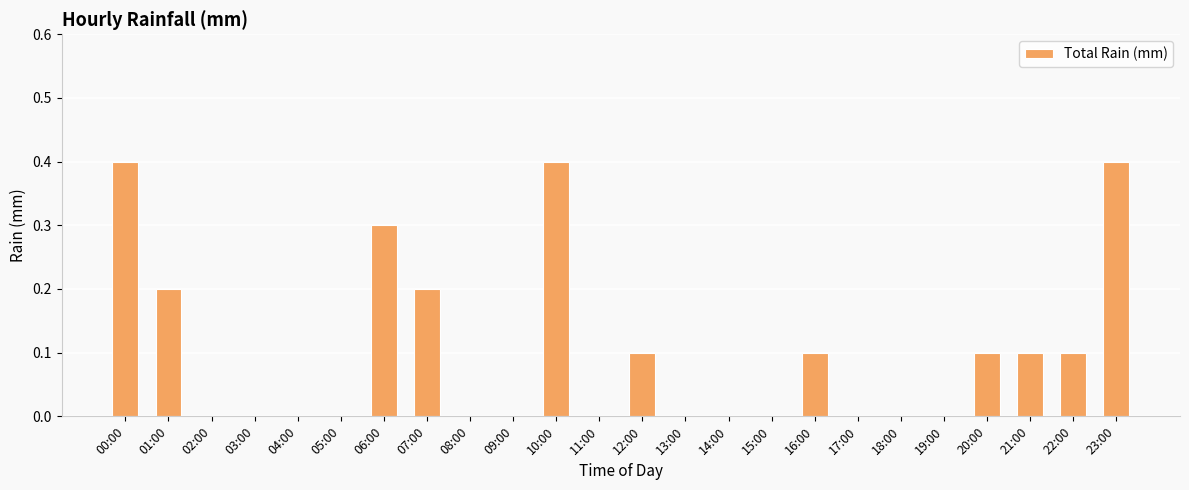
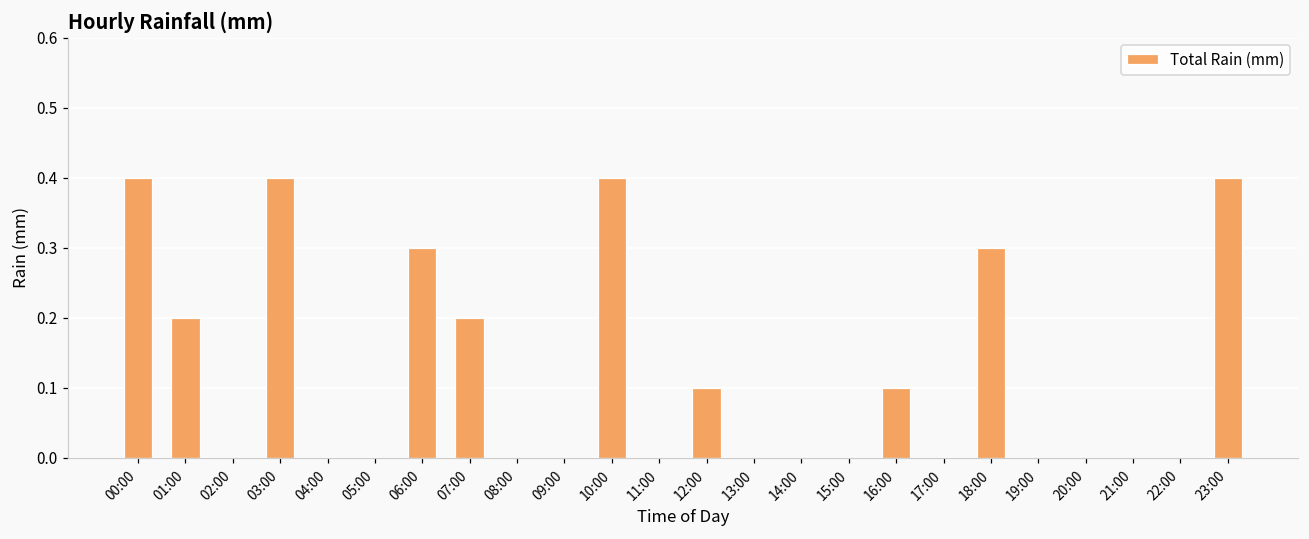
  {
    "00:00": 0.4,
    "01:00": 0.2,
    "02:00": 0.0,
-   "03:00": 0.0,
+   "03:00": 0.4,
    "04:00": 0.0,
    "05:00": 0.0,
    "06:00": 0.3,
    "07:00": 0.2,
    "08:00": 0.0,
    "09:00": 0.0,
    "10:00": 0.4,
    "11:00": 0.0,
    "12:00": 0.1,
    "13:00": 0.0,
    "14:00": 0.0,
    "15:00": 0.0,
    "16:00": 0.1,
    "17:00": 0.0,
-   "18:00": 0.0,
+   "18:00": 0.3,
    "19:00": 0.0,
-   "20:00": 0.1,
-   "21:00": 0.1,
-   "22:00": 0.1,
+   "20:00": 0.0,
+   "21:00": 0.0,
+   "22:00": 0.0,
    "23:00": 0.4
  }
